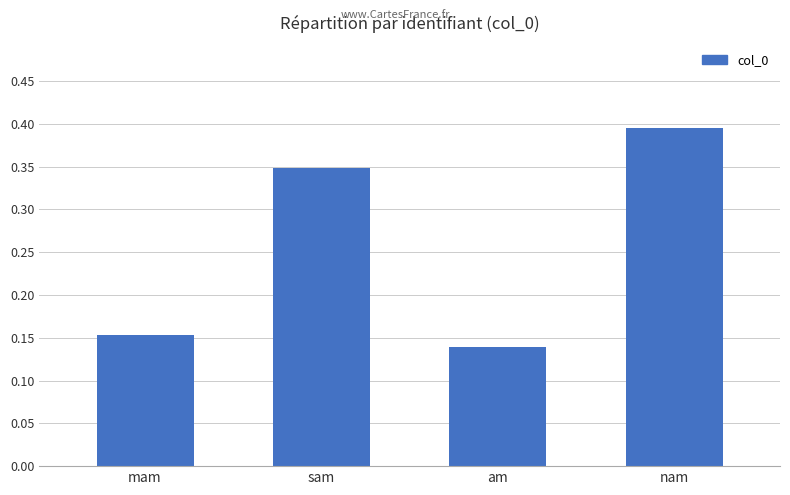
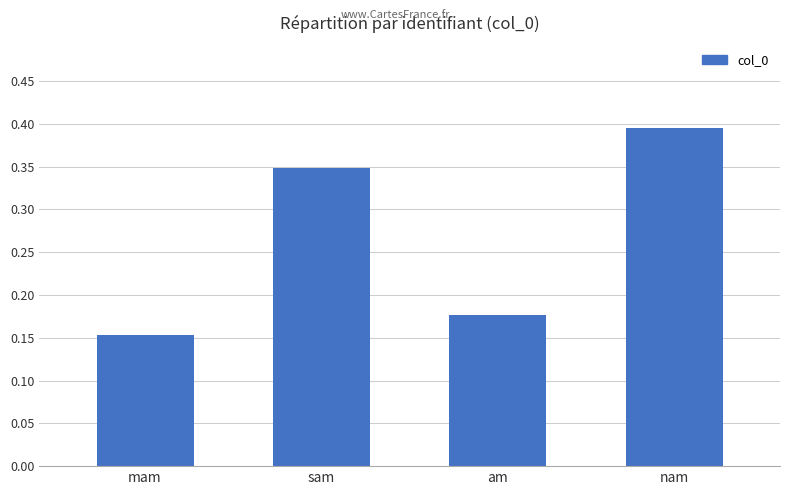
  {
    "mam": 0.15,
    "sam": 0.35,
-   "am": 0.14,
+   "am": 0.18,
    "nam": 0.40
  }
